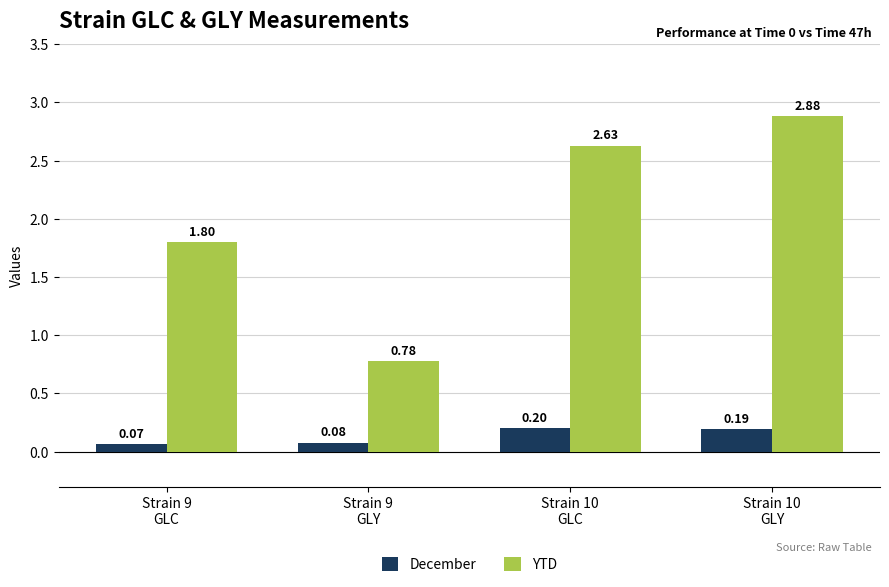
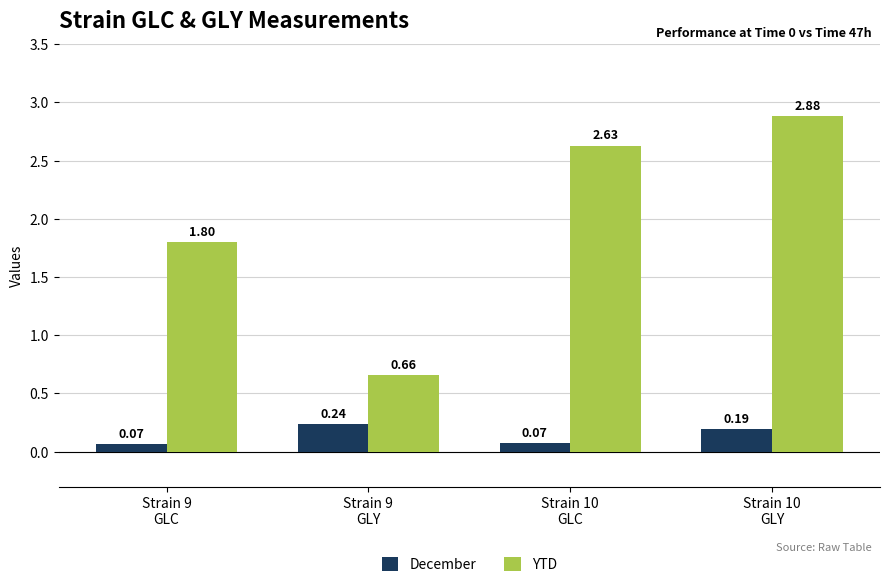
  {
    "December": {
      "Strain 9 GLC": 0.07,
-     "Strain 9 GLY": 0.08,
-     "Strain 10 GLC": 0.20,
+     "Strain 9 GLY": 0.24,
+     "Strain 10 GLC": 0.07,
      "Strain 10 GLY": 0.19
    },
    "YTD": {
      "Strain 9 GLC": 1.80,
-     "Strain 9 GLY": 0.78,
+     "Strain 9 GLY": 0.66,
      "Strain 10 GLC": 2.63,
      "Strain 10 GLY": 2.88
    }
  }
